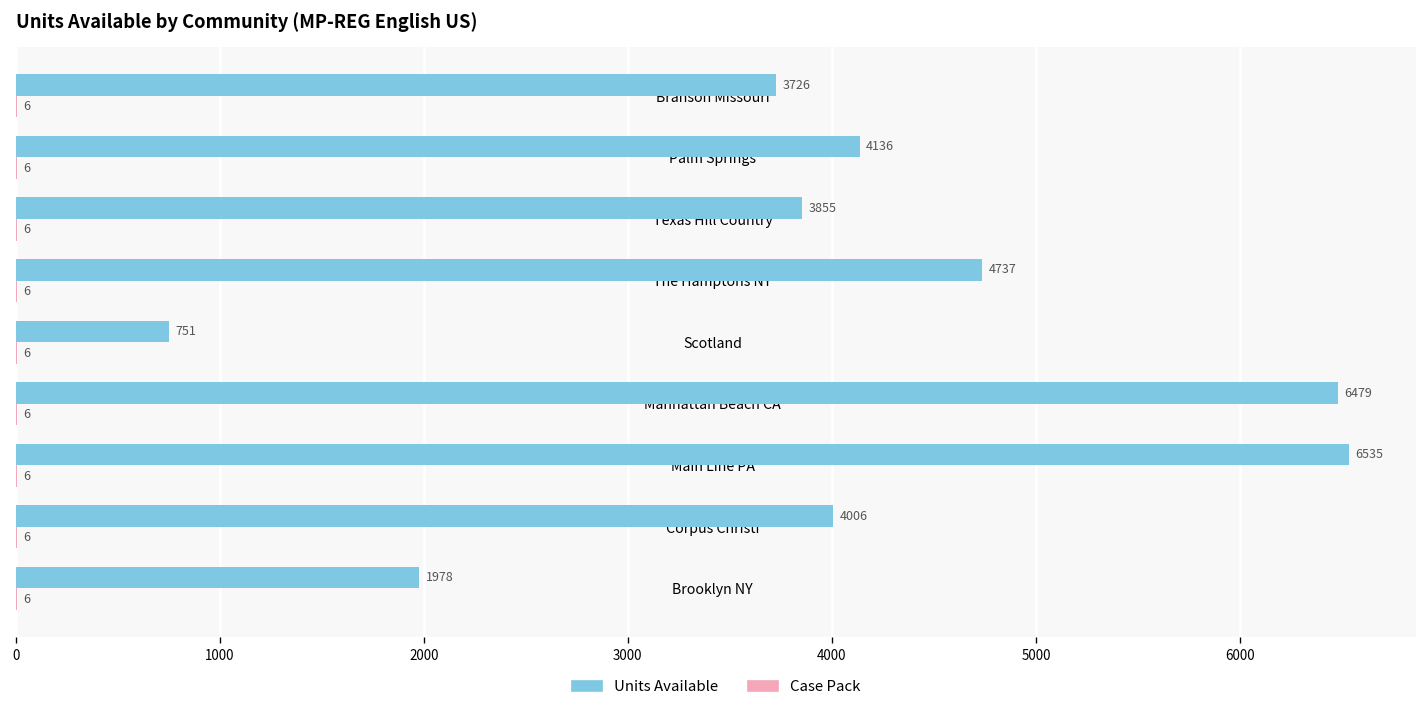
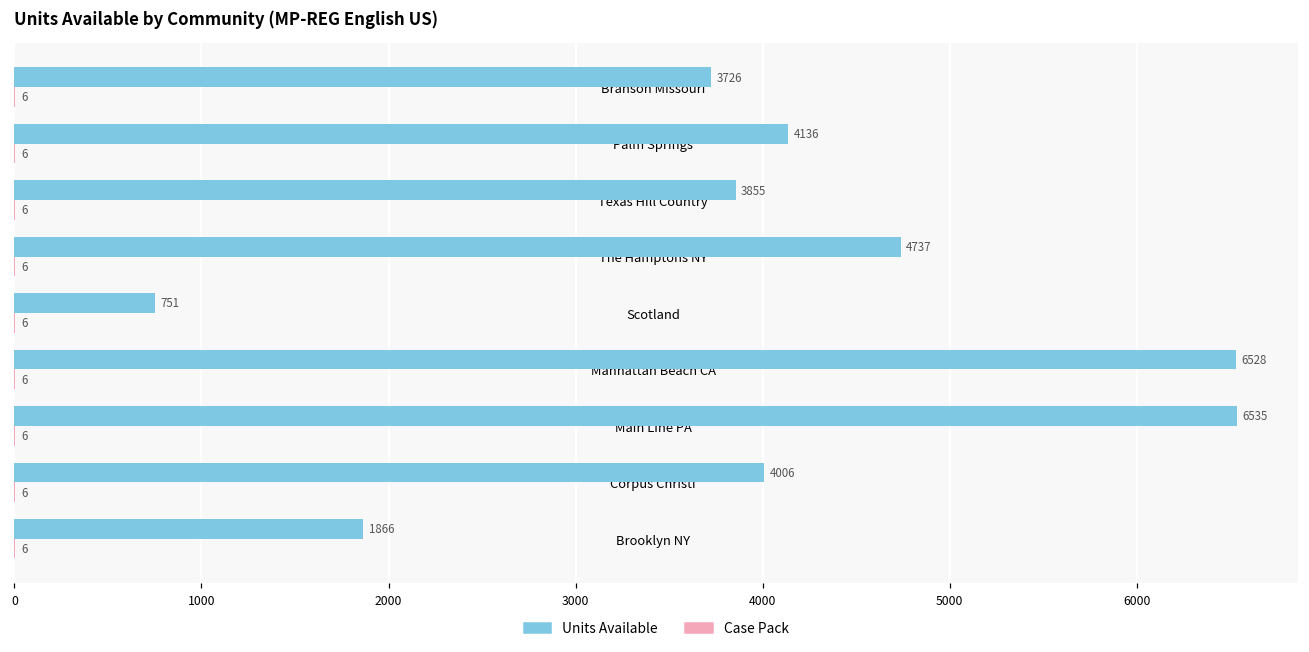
  {
    "Units Available": {
      "Branson Missouri": 3726,
      "Palm Springs": 4136,
      "Texas Hill Country": 3855,
      "The Hamptons NY": 4737,
      "Scotland": 751,
-     "Manhattan Beach CA": 6479,
+     "Manhattan Beach CA": 6528,
      "Main Line PA": 6535,
      "Corpus Christi": 4006,
-     "Brooklyn NY": 1978
+     "Brooklyn NY": 1866
    },
    "Case Pack": {
      "Branson Missouri": 6,
      "Palm Springs": 6,
      "Texas Hill Country": 6,
      "The Hamptons NY": 6,
      "Scotland": 6,
      "Manhattan Beach CA": 6,
      "Main Line PA": 6,
      "Corpus Christi": 6,
      "Brooklyn NY": 6
    }
  }
